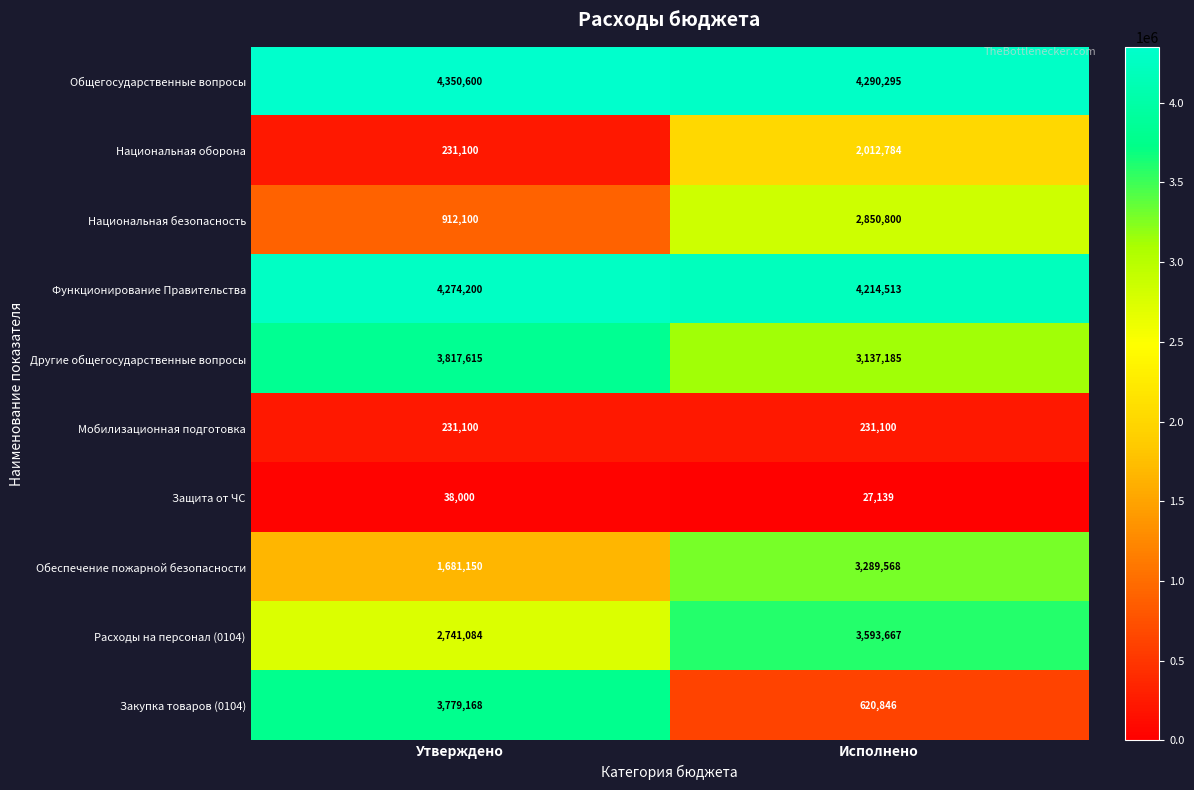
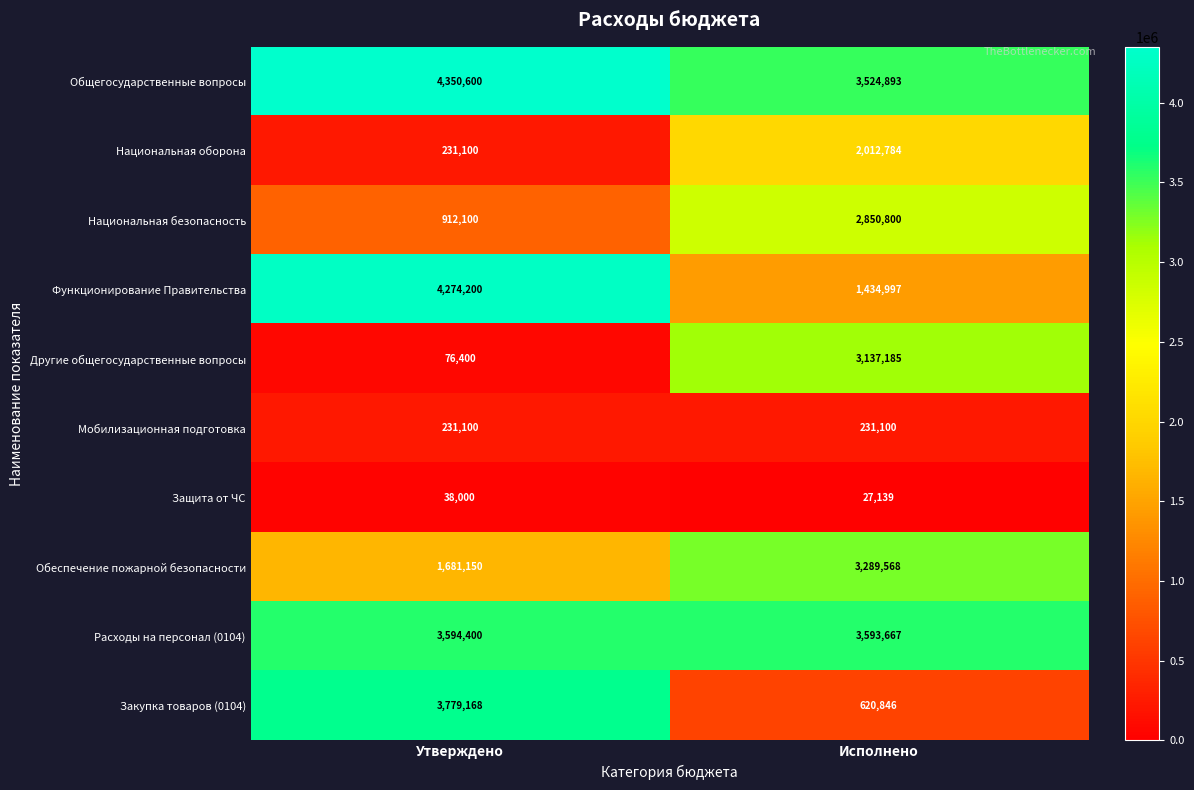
  {
    "Общегосударственные вопросы": {
      "Утверждено": "4,350,600",
-     "Исполнено": "4,290,295"
+     "Исполнено": "3,524,893"
    },
    "Национальная оборона": {
      "Утверждено": "231,100",
      "Исполнено": "2,012,784"
    },
    "Национальная безопасность": {
      "Утверждено": "912,100",
      "Исполнено": "2,850,800"
    },
    "Функционирование Правительства": {
      "Утверждено": "4,274,200",
-     "Исполнено": "4,214,513"
+     "Исполнено": "1,434,997"
    },
    "Другие общегосударственные вопросы": {
-     "Утверждено": "3,817,615",
+     "Утверждено": "76,400",
      "Исполнено": "3,137,185"
    },
    "Мобилизационная подготовка": {
      "Утверждено": "231,100",
      "Исполнено": "231,100"
    },
    "Защита от ЧС": {
      "Утверждено": "38,000",
      "Исполнено": "27,139"
    },
    "Обеспечение пожарной безопасности": {
      "Утверждено": "1,681,150",
      "Исполнено": "3,289,568"
    },
    "Расходы на персонал (0104)": {
-     "Утверждено": "2,741,084",
+     "Утверждено": "3,594,400",
      "Исполнено": "3,593,667"
    },
    "Закупка товаров (0104)": {
      "Утверждено": "3,779,168",
      "Исполнено": "620,846"
    }
  }
